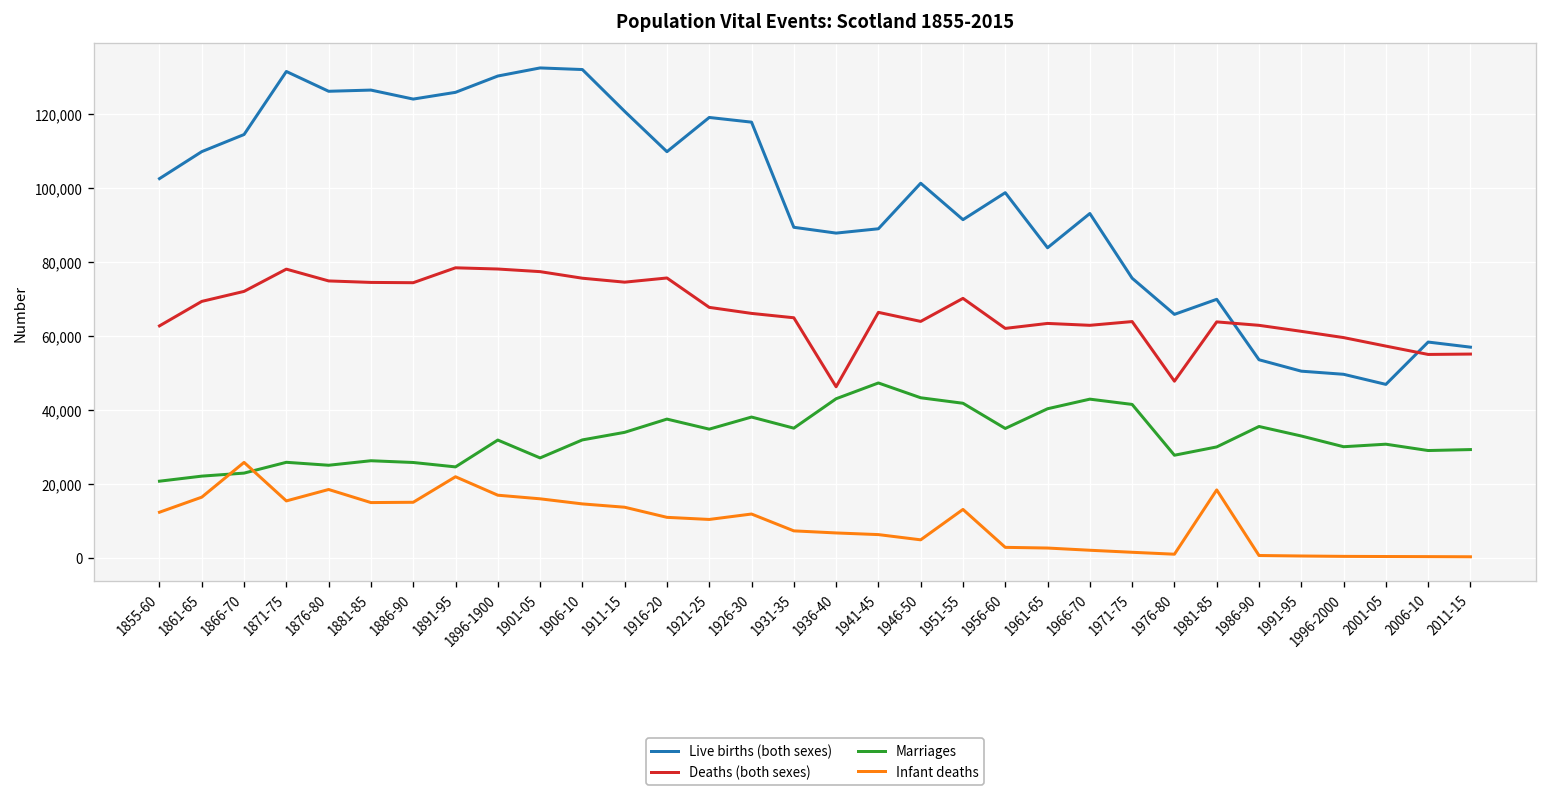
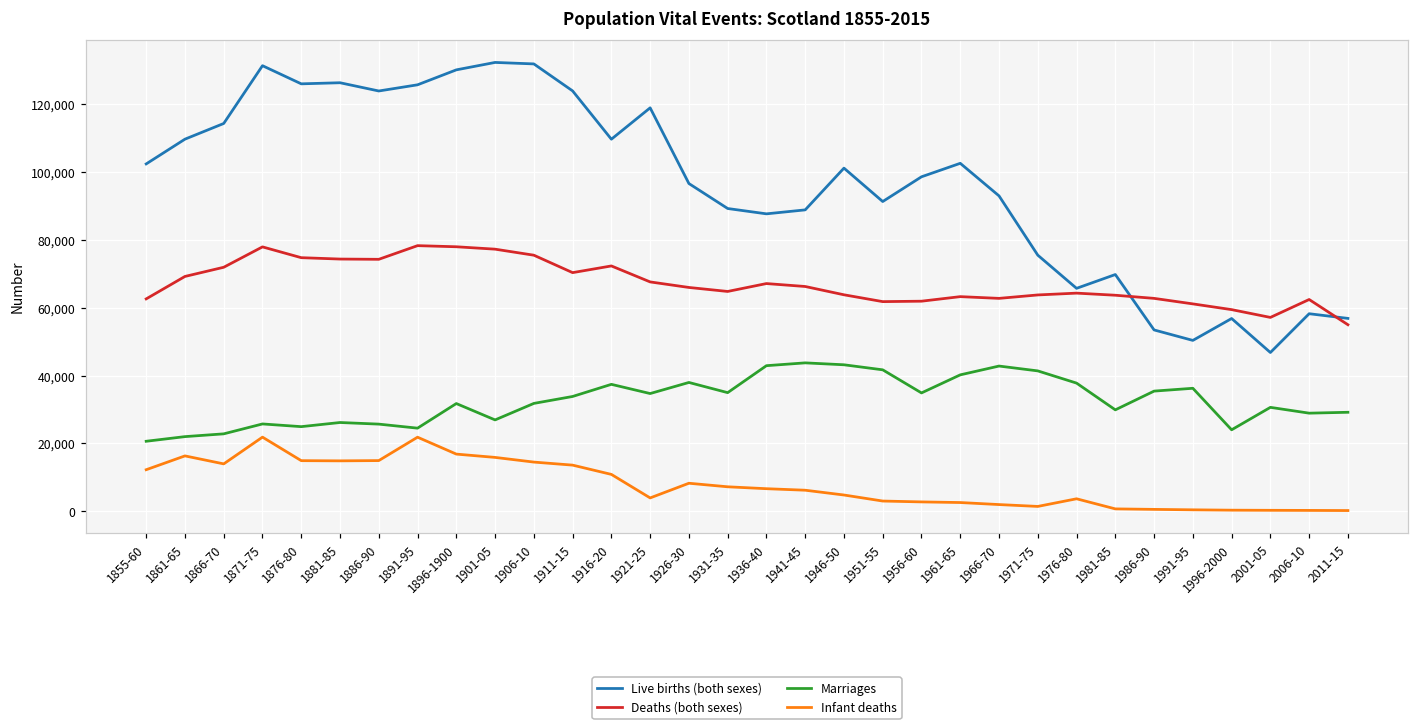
  {
    "Live births (both sexes)": {
      "1855-60": "102,000",
      "1861-65": "110,000",
      "1866-70": "114,000",
      "1871-75": "131,000",
      "1876-80": "126,000",
      "1881-85": "126,000",
      "1886-90": "124,000",
      "1891-95": "126,000",
      "1896-1900": "130,000",
      "1901-05": "132,000",
      "1906-10": "132,000",
-     "1911-15": "121,000",
+     "1911-15": "124,000",
      "1916-20": "110,000",
      "1921-25": "119,000",
-     "1926-30": "118,000",
+     "1926-30": "97,000",
      "1931-35": "89,000",
      "1936-40": "88,000",
      "1941-45": "89,000",
      "1946-50": "101,000",
      "1951-55": "91,000",
      "1956-60": "99,000",
-     "1961-65": "84,000",
+     "1961-65": "103,000",
      "1966-70": "93,000",
      "1971-75": "76,000",
      "1976-80": "66,000",
      "1981-85": "70,000",
      "1986-90": "53,000",
      "1991-95": "50,000",
-     "1996-2000": "50,000",
+     "1996-2000": "57,000",
      "2001-05": "47,000",
      "2006-10": "58,000",
      "2011-15": "57,000"
    },
    "Deaths (both sexes)": {
      "1855-60": "63,000",
      "1861-65": "69,000",
      "1866-70": "72,000",
      "1871-75": "78,000",
      "1876-80": "75,000",
      "1881-85": "74,000",
      "1886-90": "74,000",
      "1891-95": "78,000",
      "1896-1900": "78,000",
      "1901-05": "77,000",
      "1906-10": "76,000",
-     "1911-15": "74,000",
-     "1916-20": "76,000",
+     "1911-15": "70,000",
+     "1916-20": "72,000",
      "1921-25": "68,000",
      "1926-30": "66,000",
      "1931-35": "65,000",
-     "1936-40": "46,000",
+     "1936-40": "67,000",
      "1941-45": "66,000",
      "1946-50": "64,000",
-     "1951-55": "70,000",
+     "1951-55": "62,000",
      "1956-60": "62,000",
      "1961-65": "63,000",
      "1966-70": "63,000",
      "1971-75": "64,000",
-     "1976-80": "48,000",
+     "1976-80": "64,000",
      "1981-85": "64,000",
      "1986-90": "63,000",
      "1991-95": "61,000",
      "1996-2000": "59,000",
      "2001-05": "57,000",
-     "2006-10": "55,000",
+     "2006-10": "62,000",
      "2011-15": "55,000"
    },
    "Marriages": {
      "1855-60": "21,000",
      "1861-65": "22,000",
      "1866-70": "23,000",
      "1871-75": "26,000",
      "1876-80": "25,000",
      "1881-85": "26,000",
      "1886-90": "26,000",
      "1891-95": "25,000",
      "1896-1900": "32,000",
      "1901-05": "27,000",
      "1906-10": "32,000",
      "1911-15": "34,000",
      "1916-20": "37,000",
      "1921-25": "35,000",
      "1926-30": "38,000",
      "1931-35": "35,000",
      "1936-40": "43,000",
-     "1941-45": "47,000",
+     "1941-45": "44,000",
      "1946-50": "43,000",
      "1951-55": "42,000",
      "1956-60": "35,000",
      "1961-65": "40,000",
      "1966-70": "43,000",
      "1971-75": "41,000",
-     "1976-80": "28,000",
+     "1976-80": "38,000",
      "1981-85": "30,000",
      "1986-90": "35,000",
-     "1991-95": "33,000",
-     "1996-2000": "30,000",
+     "1991-95": "36,000",
+     "1996-2000": "24,000",
      "2001-05": "31,000",
      "2006-10": "29,000",
      "2011-15": "29,000"
    },
    "Infant deaths": {
      "1855-60": "12,000",
      "1861-65": "16,000",
-     "1866-70": "26,000",
-     "1871-75": "15,000",
-     "1876-80": "18,000",
+     "1866-70": "14,000",
+     "1871-75": "22,000",
+     "1876-80": "15,000",
      "1881-85": "15,000",
      "1886-90": "15,000",
      "1891-95": "22,000",
      "1896-1900": "17,000",
      "1901-05": "16,000",
      "1906-10": "15,000",
      "1911-15": "14,000",
      "1916-20": "11,000",
-     "1921-25": "10,000",
-     "1926-30": "12,000",
+     "1921-25": "4,000",
+     "1926-30": "8,000",
      "1931-35": "7,000",
      "1936-40": "7,000",
      "1941-45": "6,000",
      "1946-50": "5,000",
-     "1951-55": "13,000",
+     "1951-55": "3,000",
      "1956-60": "3,000",
      "1961-65": "3,000",
      "1966-70": "2,000",
      "1971-75": "1,000",
-     "1976-80": "1,000",
-     "1981-85": "18,000",
+     "1976-80": "4,000",
+     "1981-85": "1,000",
      "1986-90": "1,000",
      "1991-95": "0",
      "1996-2000": "0",
      "2001-05": "0",
      "2006-10": "0",
      "2011-15": "0"
    }
  }
